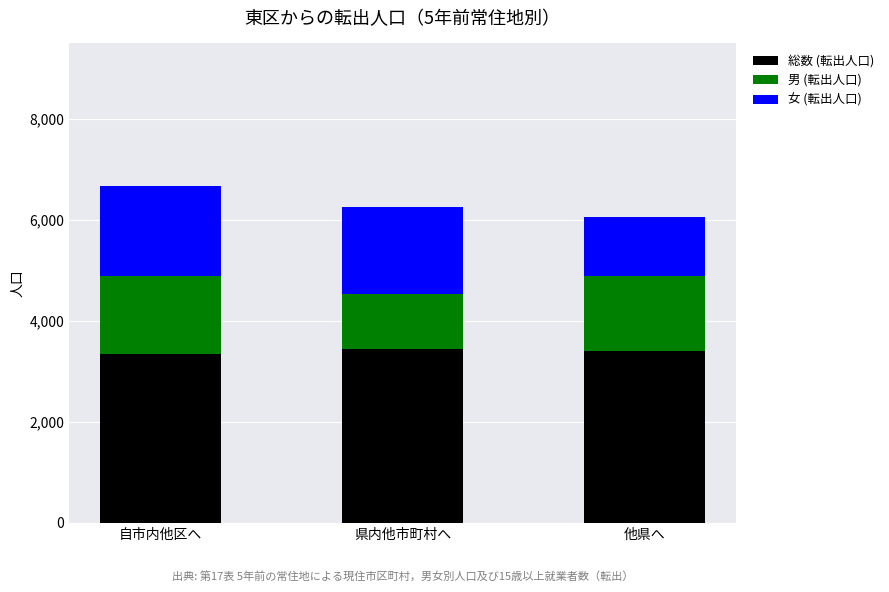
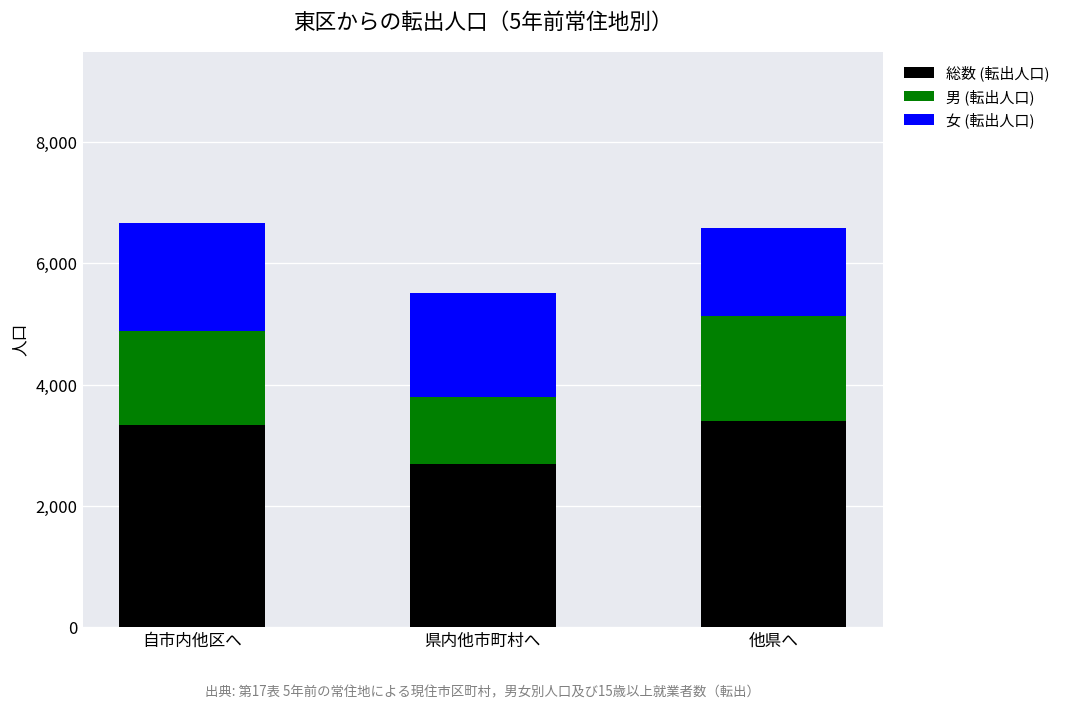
  {
    "総数 (転出人口)": {
      "自市内他区へ": "3,300",
-     "県内他市町村へ": "3,400",
+     "県内他市町村へ": "2,700",
      "他県へ": "3,400"
    },
    "男 (転出人口)": {
      "自市内他区へ": "1,600",
      "県内他市町村へ": "1,100",
-     "他県へ": "1,500"
+     "他県へ": "1,700"
    },
    "女 (転出人口)": {
      "自市内他区へ": "1,800",
      "県内他市町村へ": "1,700",
-     "他県へ": "1,200"
+     "他県へ": "1,500"
    }
  }
